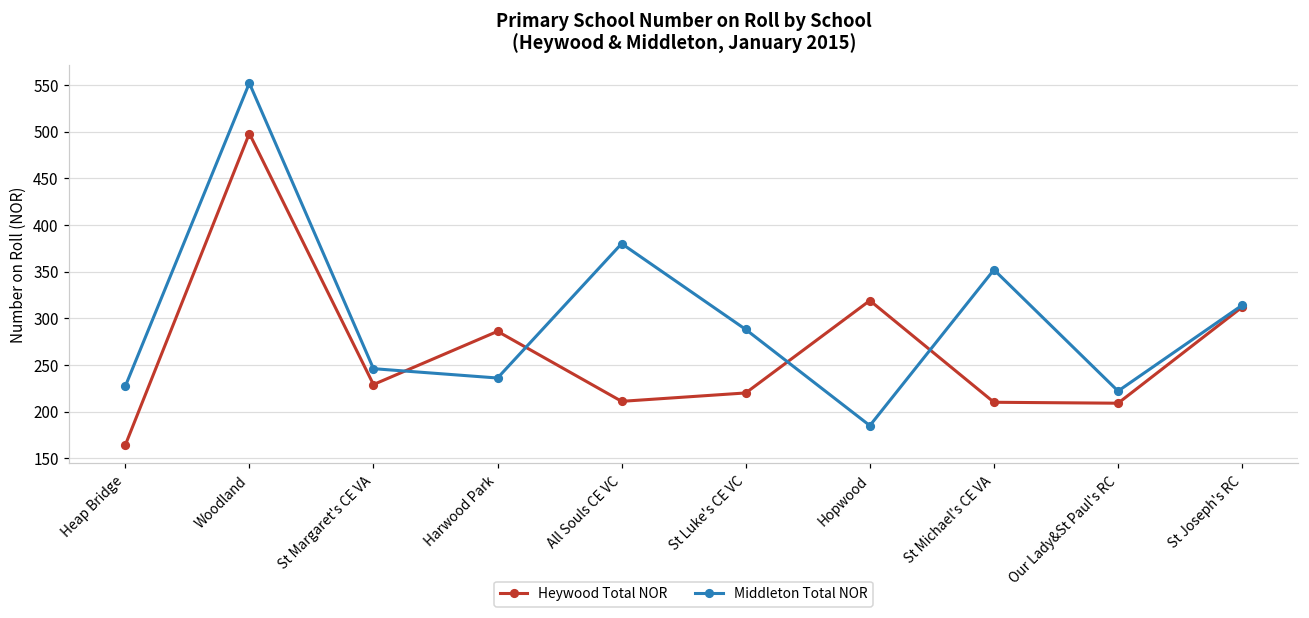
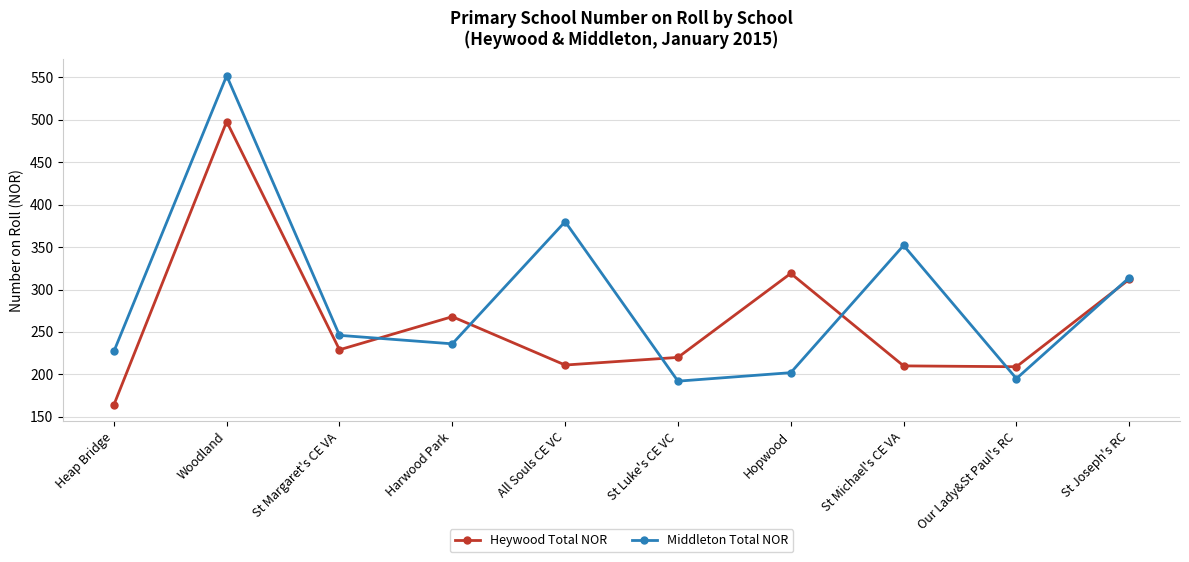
  {
    "Heywood Total NOR": {
      "Heap Bridge": 160,
      "Woodland": 500,
      "St Margaret's CE VA": 230,
-     "Harwood Park": 290,
+     "Harwood Park": 270,
      "All Souls CE VC": 210,
      "St Luke's CE VC": 220,
      "Hopwood": 320,
      "St Michael's CE VA": 210,
      "Our Lady&St Paul's RC": 210
    },
    "Middleton Total NOR": {
      "Heap Bridge": 230,
      "Woodland": 550,
      "St Margaret's CE VA": 250,
      "Harwood Park": 240,
      "All Souls CE VC": 380,
-     "St Luke's CE VC": 290,
-     "Hopwood": 190,
+     "St Luke's CE VC": 190,
+     "Hopwood": 200,
      "St Michael's CE VA": 350,
-     "Our Lady&St Paul's RC": 220
+     "Our Lady&St Paul's RC": 200
    }
  }
